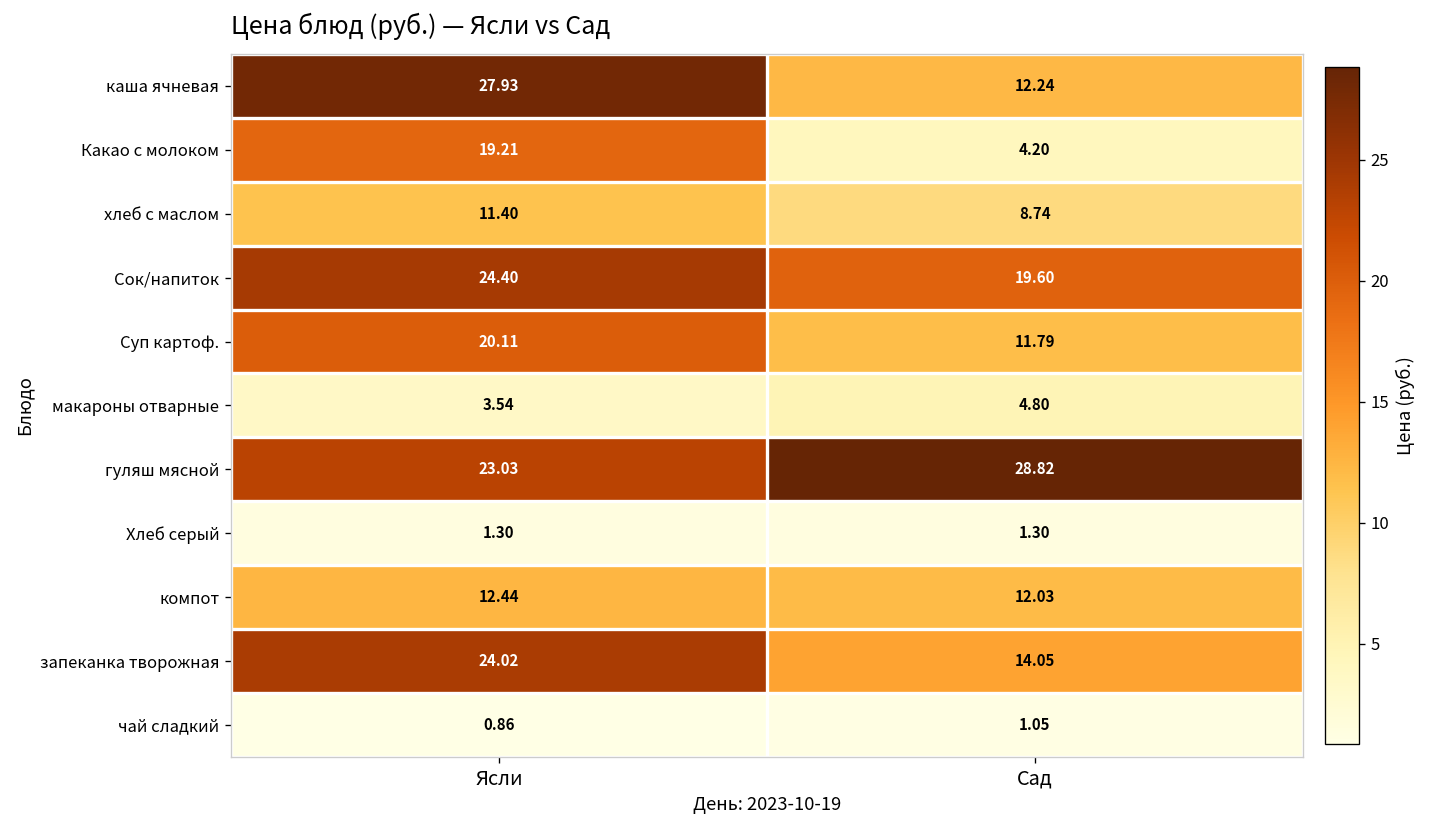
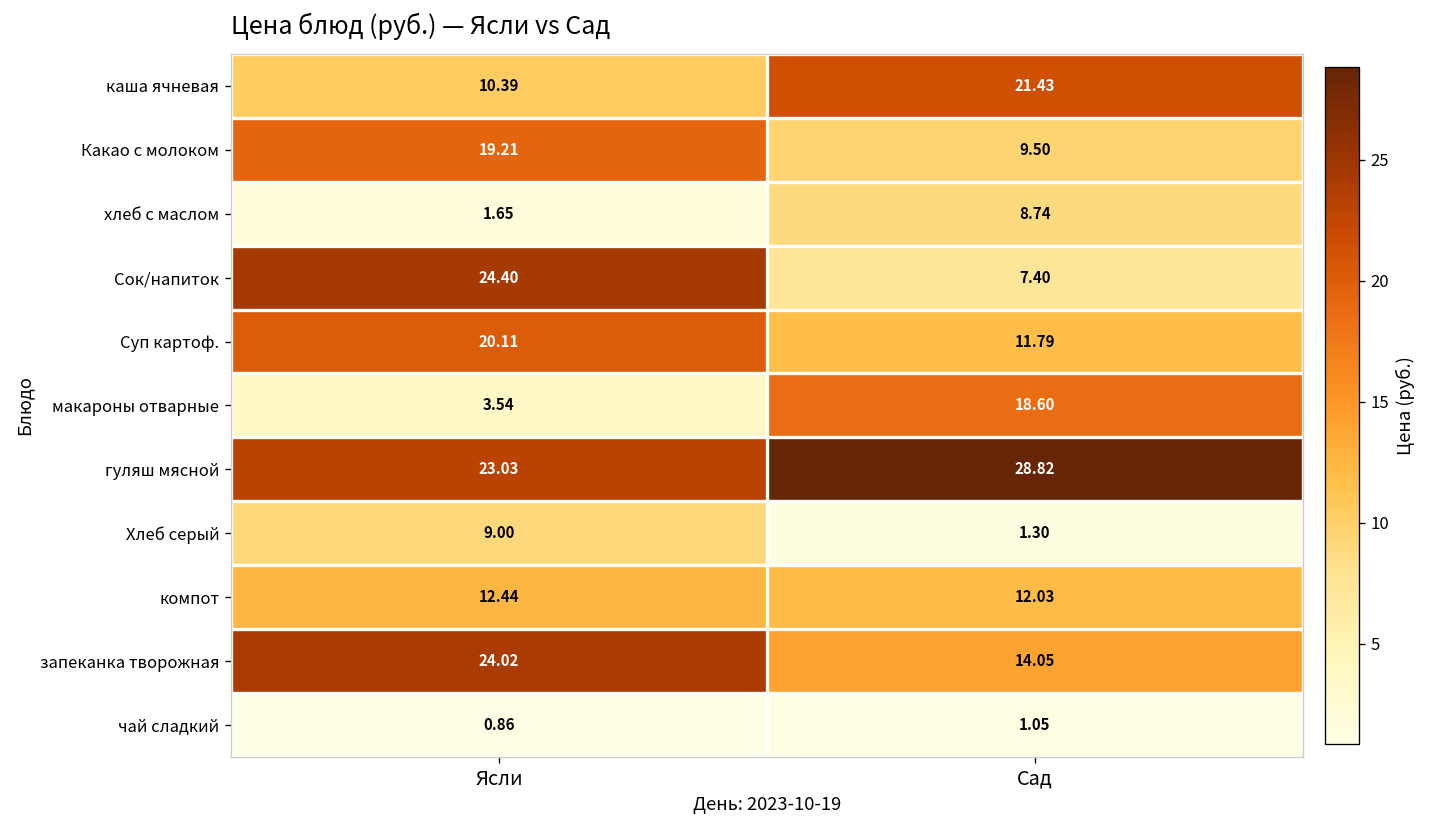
  {
    "каша ячневая": {
-     "Ясли": 27.93,
-     "Сад": 12.24
+     "Ясли": 10.39,
+     "Сад": 21.43
    },
    "Какао с молоком": {
      "Ясли": 19.21,
-     "Сад": 4.20
+     "Сад": 9.50
    },
    "хлеб с маслом": {
-     "Ясли": 11.40,
+     "Ясли": 1.65,
      "Сад": 8.74
    },
    "Сок/напиток": {
      "Ясли": 24.40,
-     "Сад": 19.60
+     "Сад": 7.40
    },
    "Суп картоф.": {
      "Ясли": 20.11,
      "Сад": 11.79
    },
    "макароны отварные": {
      "Ясли": 3.54,
-     "Сад": 4.80
+     "Сад": 18.60
    },
    "гуляш мясной": {
      "Ясли": 23.03,
      "Сад": 28.82
    },
    "Хлеб серый": {
-     "Ясли": 1.30,
+     "Ясли": 9.00,
      "Сад": 1.30
    },
    "компот": {
      "Ясли": 12.44,
      "Сад": 12.03
    },
    "запеканка творожная": {
      "Ясли": 24.02,
      "Сад": 14.05
    },
    "чай сладкий": {
      "Ясли": 0.86,
      "Сад": 1.05
    }
  }
